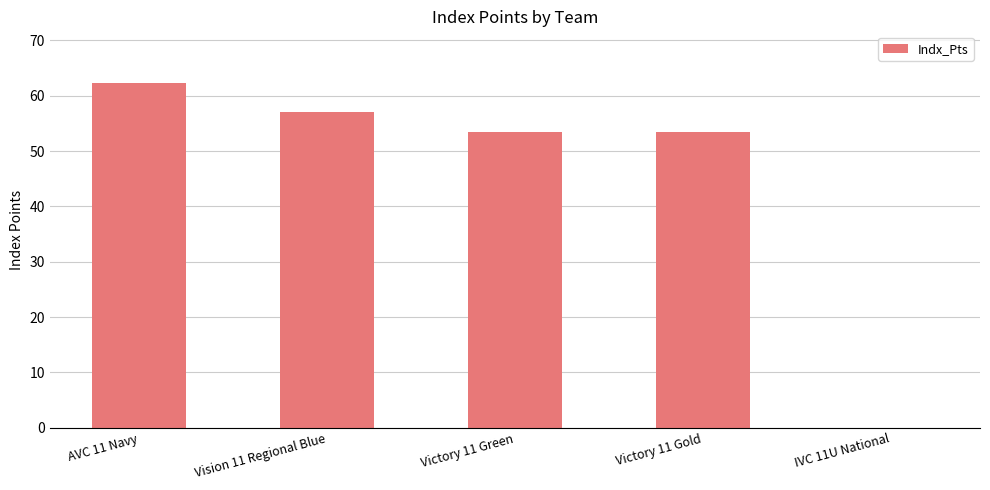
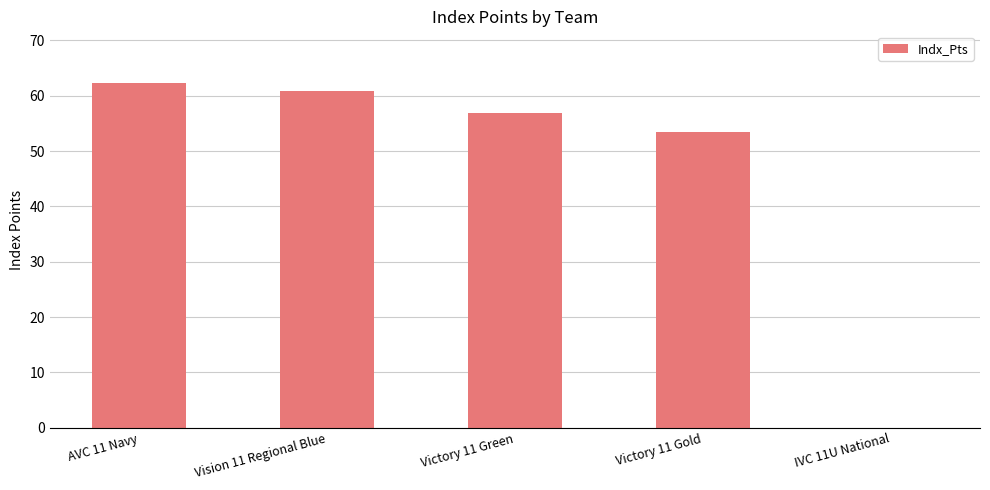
  {
    "AVC 11 Navy": 62,
-   "Vision 11 Regional Blue": 57,
-   "Victory 11 Green": 53,
+   "Vision 11 Regional Blue": 61,
+   "Victory 11 Green": 57,
    "Victory 11 Gold": 53,
    "IVC 11U National": 0
  }
